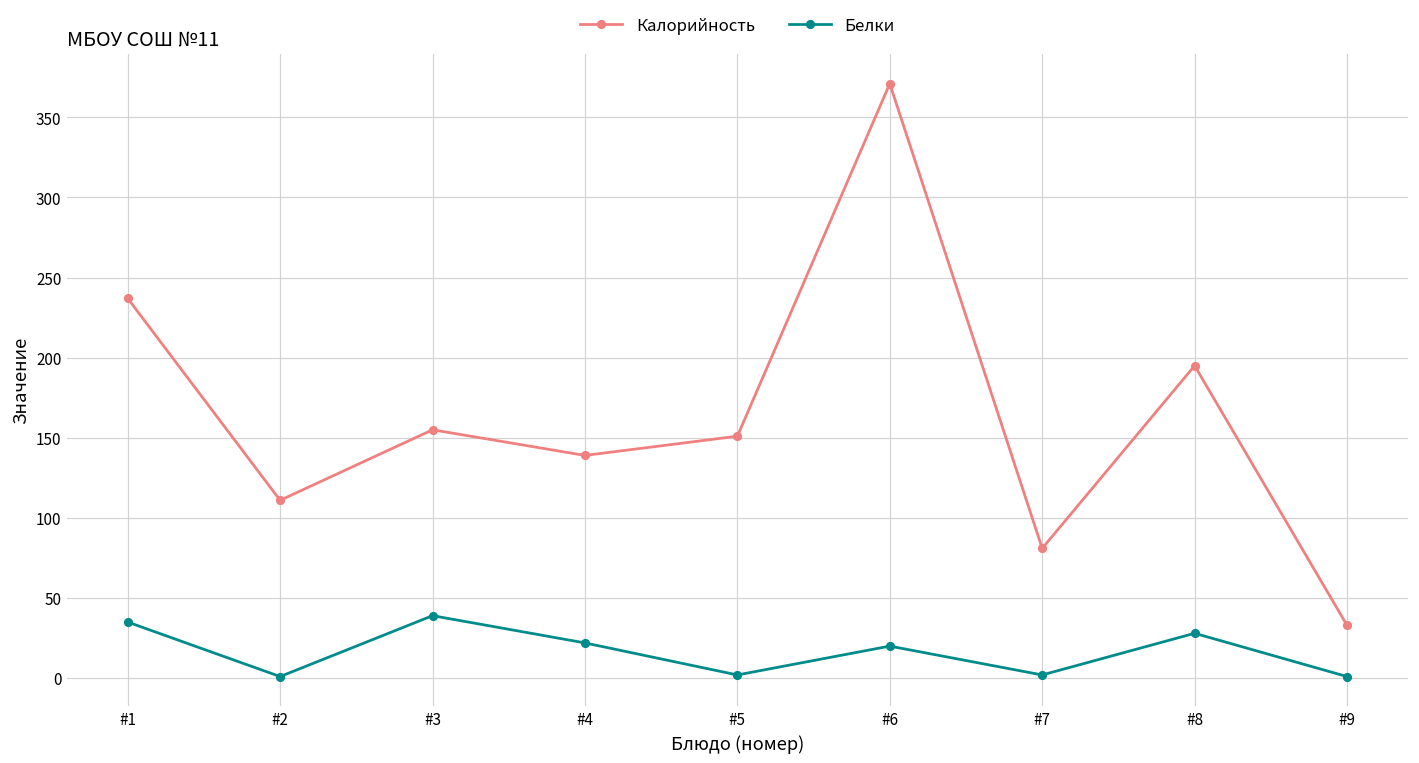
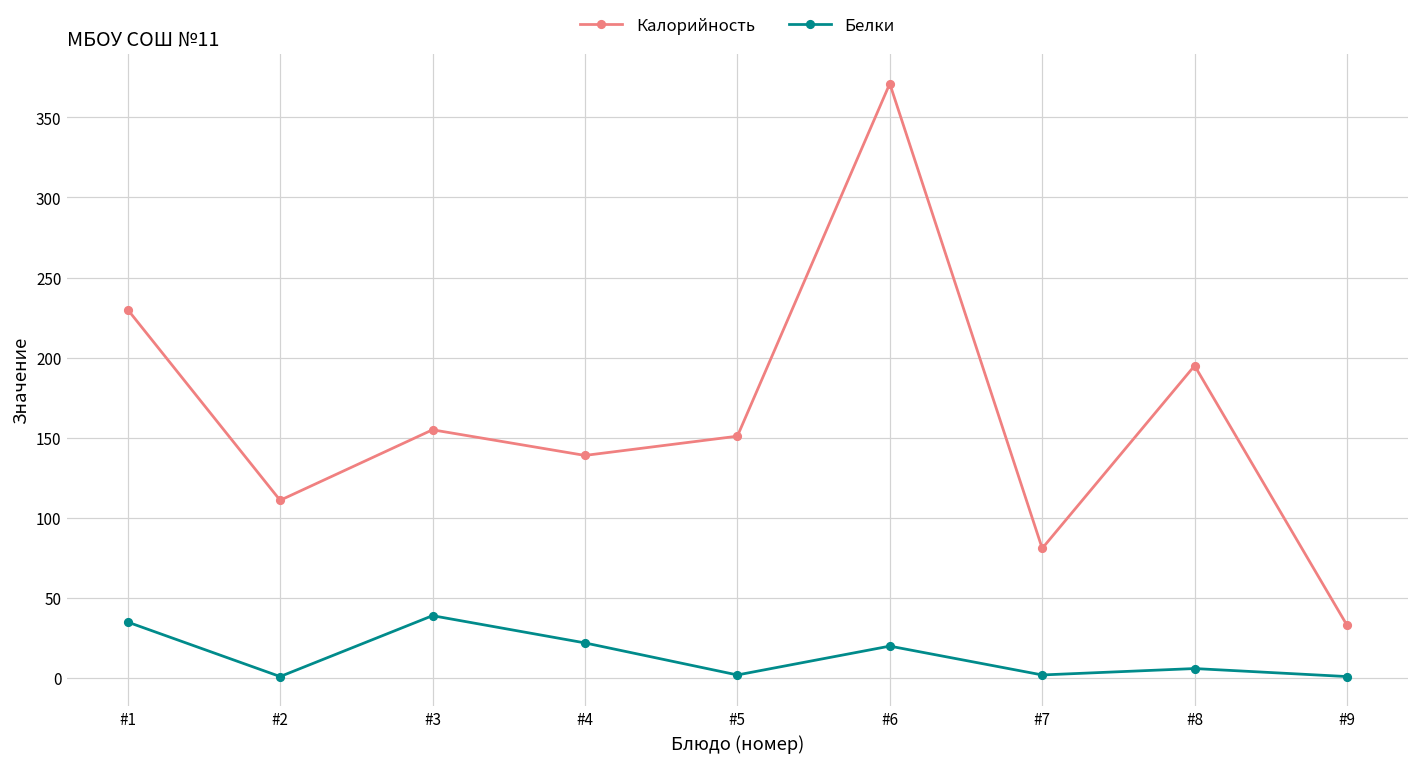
  {
    "Калорийность": {
-     "#1": 237,
+     "#1": 230,
      "#2": 111,
      "#3": 155,
      "#4": 139,
      "#5": 151,
      "#6": 371,
      "#7": 81,
      "#8": 195,
      "#9": 33
    },
    "Белки": {
      "#1": 35,
      "#2": 1,
      "#3": 39,
      "#4": 22,
      "#5": 2,
      "#6": 20,
      "#7": 2,
-     "#8": 28,
+     "#8": 6,
      "#9": 1
    }
  }
